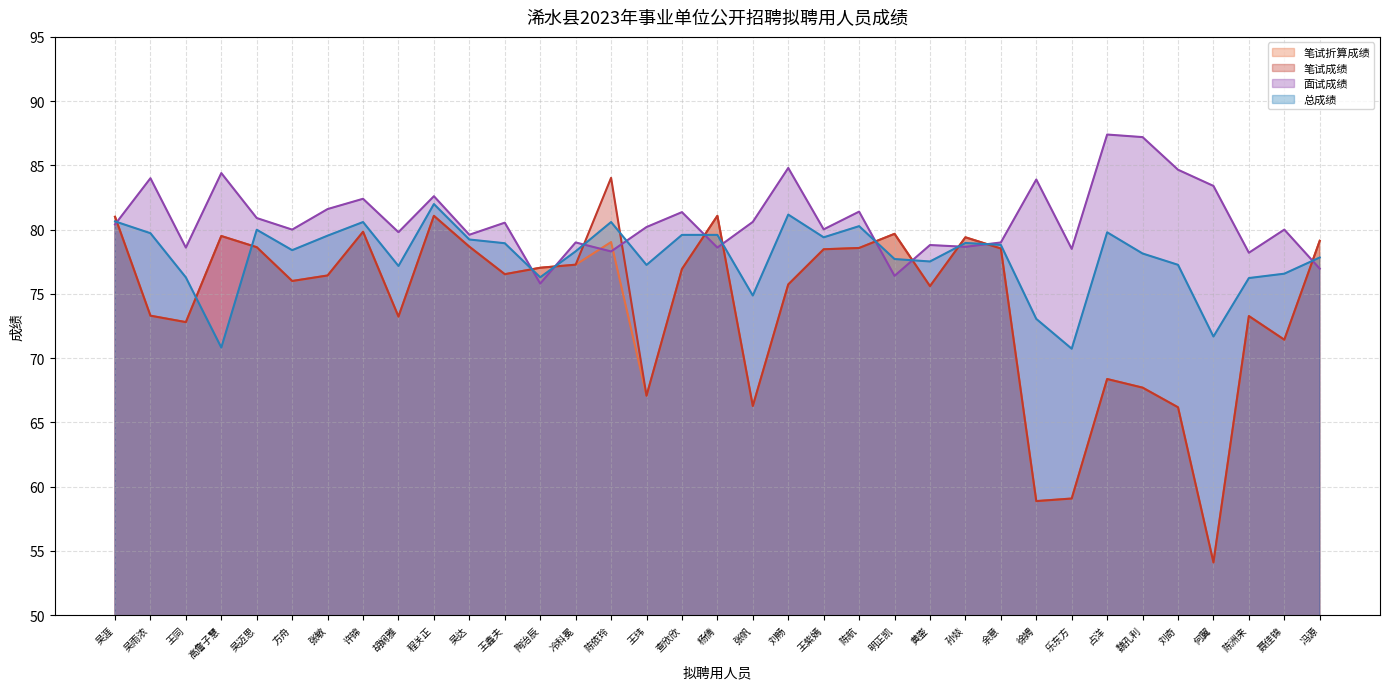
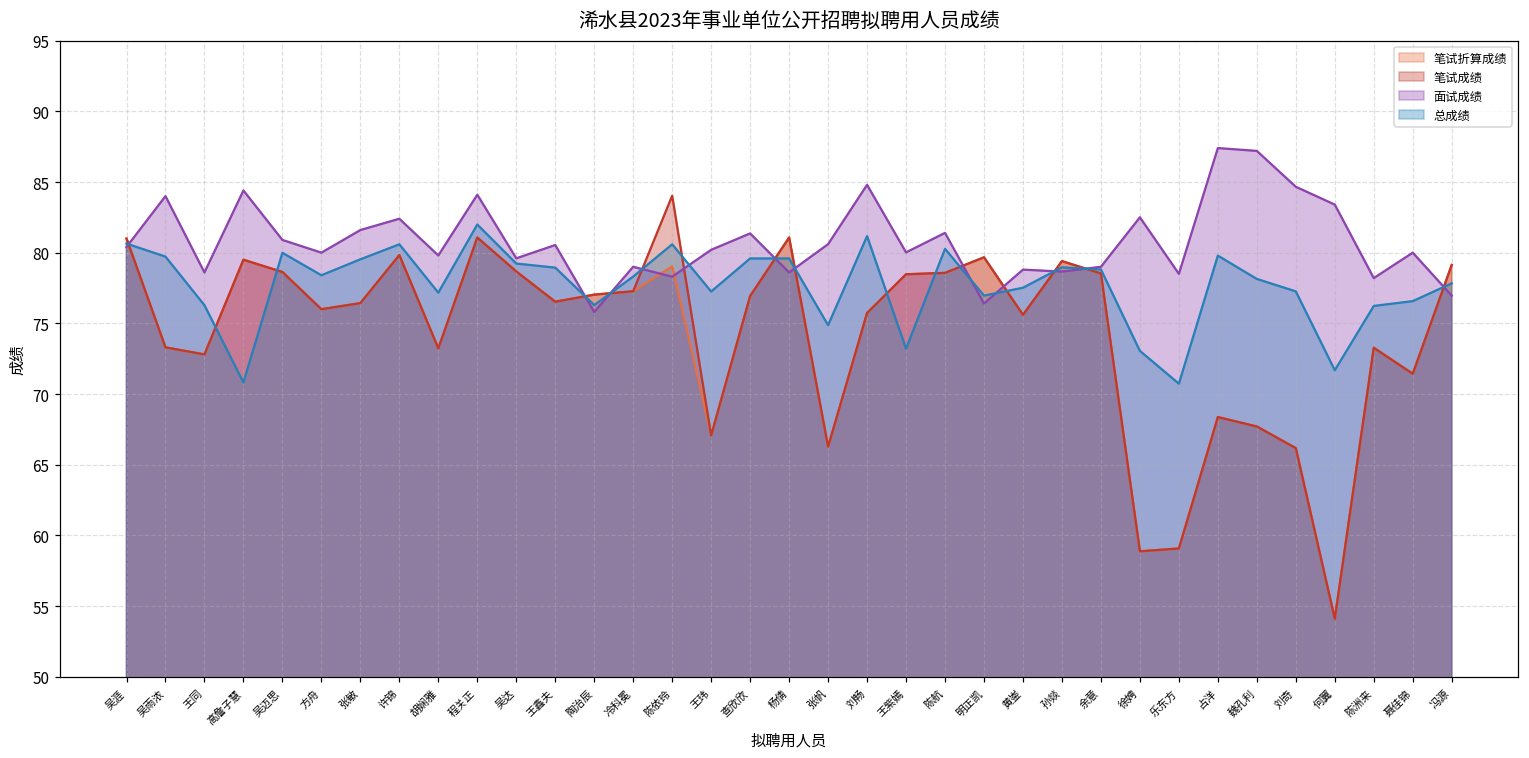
  {
    "面试成绩": {
      "吴涯": 80.4,
      "吴雨浓": 84.0,
      "王同": 78.6,
      "高詹子慧": 84.4,
      "吴迈思": 80.9,
      "方舟": 80.0,
      "张敏": 81.6,
      "许锦": 82.4,
      "胡娴雅": 79.8,
-     "程关正": 82.6,
+     "程关正": 84.1,
      "吴达": 79.6,
      "王鑫夫": 80.5,
      "陶治辰": 75.8,
      "冷科冕": 79.0,
      "陈依玲": 78.3,
      "王玮": 80.2,
      "查欣欣": 81.4,
      "杨倩": 78.6,
      "张帆": 80.6,
      "刘畅": 84.8,
      "王紫嫣": 80.0,
      "陈航": 81.4,
      "明正凯": 76.4,
      "黄崟": 78.8,
      "孙燚": 78.7,
-     "徐娉": 83.9,
+     "徐娉": 82.5,
      "乐东方": 78.5,
      "占洋": 87.4,
      "魏孔利": 87.2,
      "刘奇": 84.7,
      "何翼": 83.4,
      "陈洲来": 78.2,
      "聂佳锦": 80.0,
      "冯源": 77.0
    },
    "总成绩": {
      "吴涯": 80.6,
      "吴雨浓": 79.7,
      "王同": 76.3,
      "高詹子慧": 70.8,
      "吴迈思": 80.0,
      "方舟": 78.4,
      "张敏": 79.5,
      "许锦": 80.6,
      "胡娴雅": 77.2,
      "程关正": 82.0,
      "吴达": 79.2,
      "王鑫夫": 78.9,
      "陶治辰": 76.3,
      "冷科冕": 78.3,
      "陈依玲": 80.6,
      "王玮": 77.3,
      "查欣欣": 79.6,
      "杨倩": 79.6,
      "张帆": 74.9,
      "刘畅": 81.2,
-     "王紫嫣": 79.4,
+     "王紫嫣": 73.2,
      "陈航": 80.3,
-     "明正凯": 77.7,
+     "明正凯": 77.0,
      "黄崟": 77.5,
      "孙燚": 79.0,
      "徐娉": 73.1,
      "乐东方": 70.7,
      "占洋": 79.8,
      "魏孔利": 78.1,
      "刘奇": 77.3,
      "何翼": 71.7,
      "陈洲来": 76.2,
      "聂佳锦": 76.6,
      "冯源": 77.8
    }
  }
